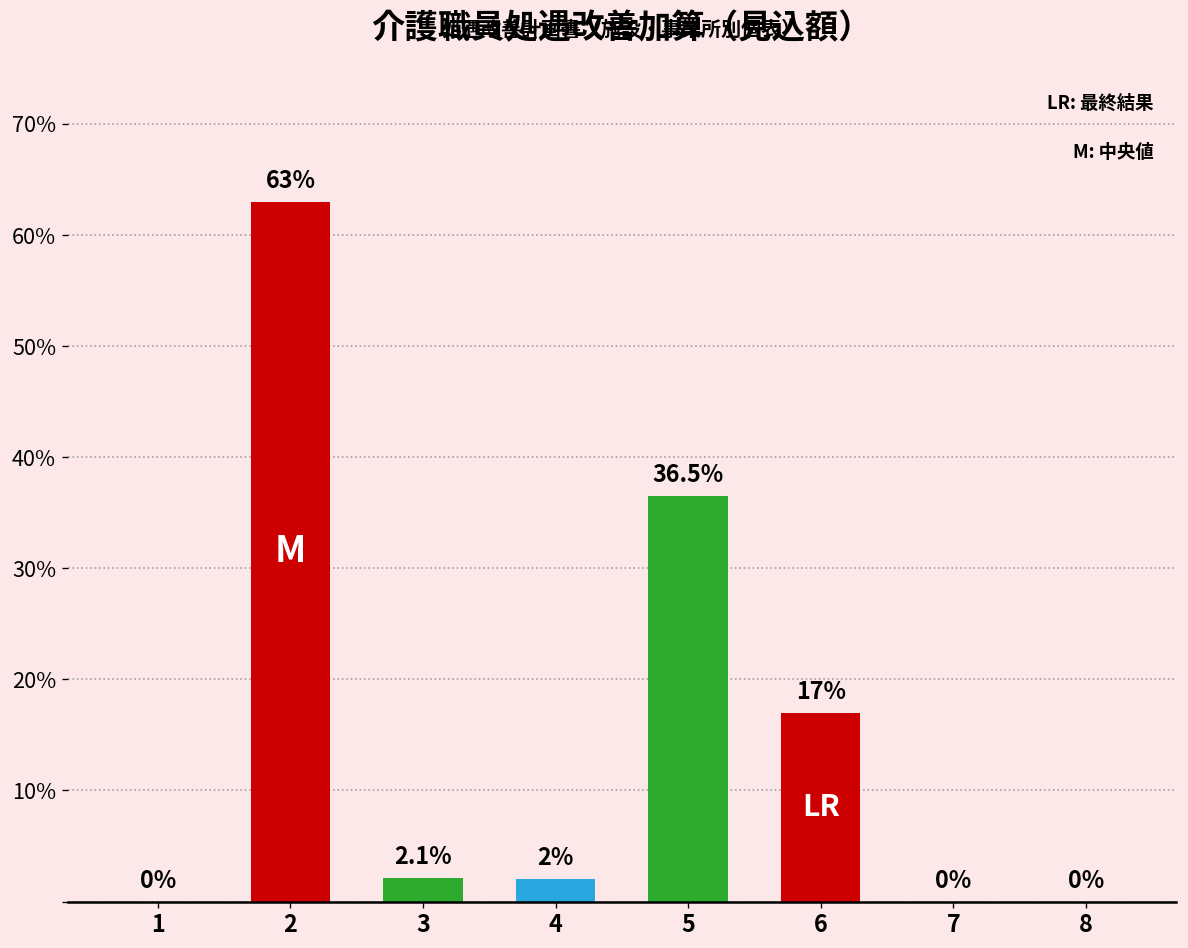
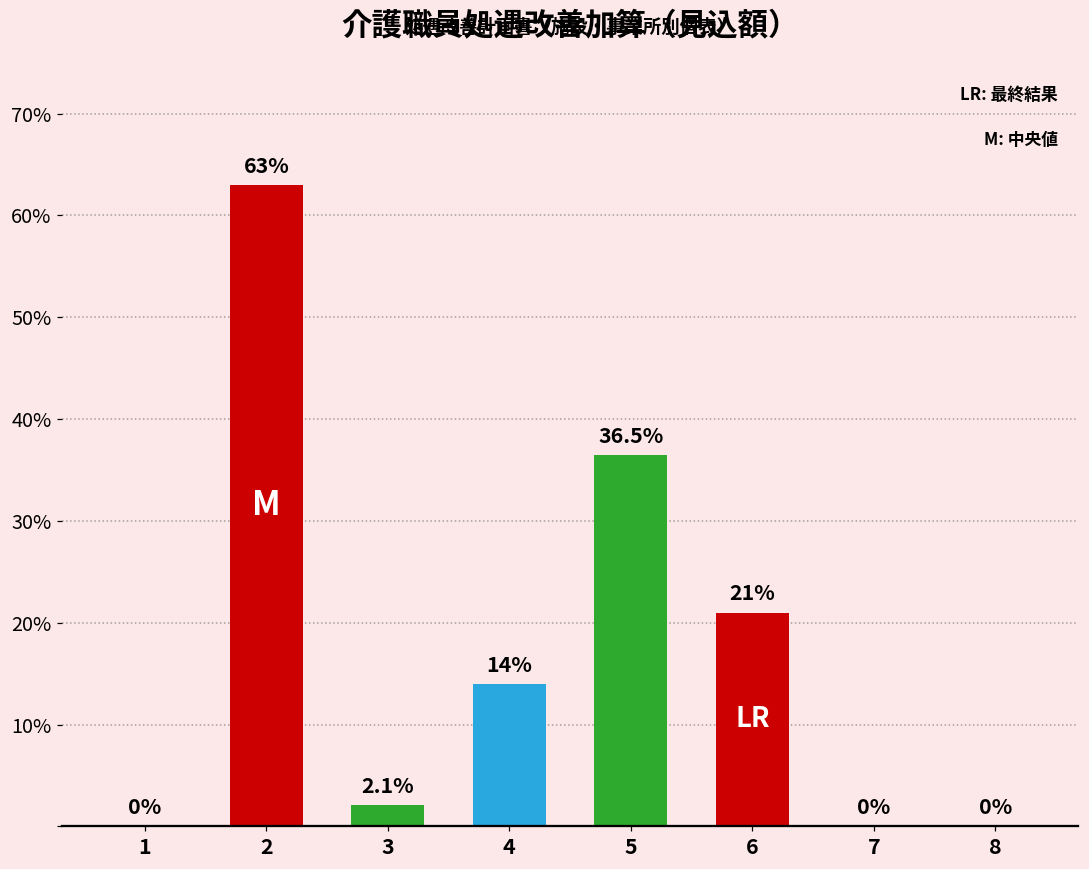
  {
    "1": "0%",
    "2": "63%",
    "3": "2.1%",
-   "4": "2%",
+   "4": "14%",
    "5": "36.5%",
-   "6": "17%",
+   "6": "21%",
    "7": "0%",
    "8": "0%"
  }
